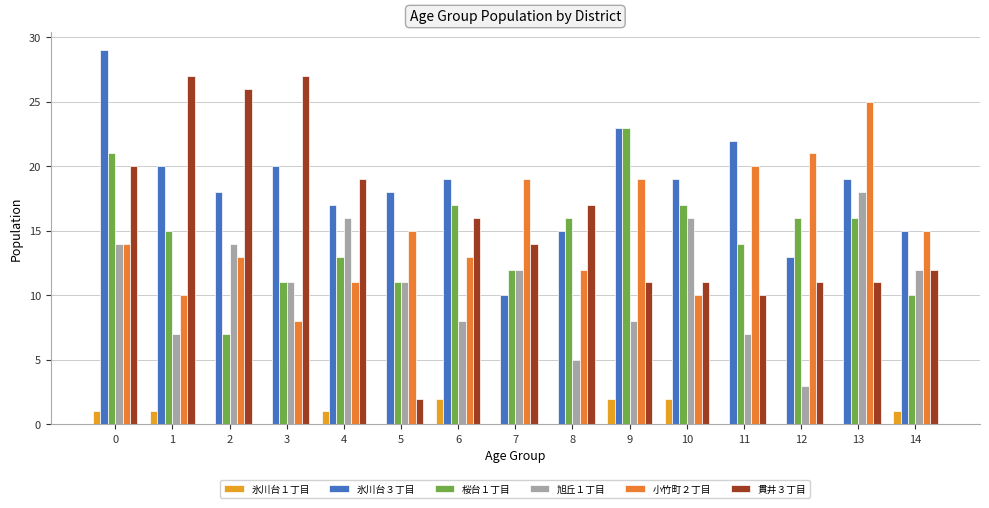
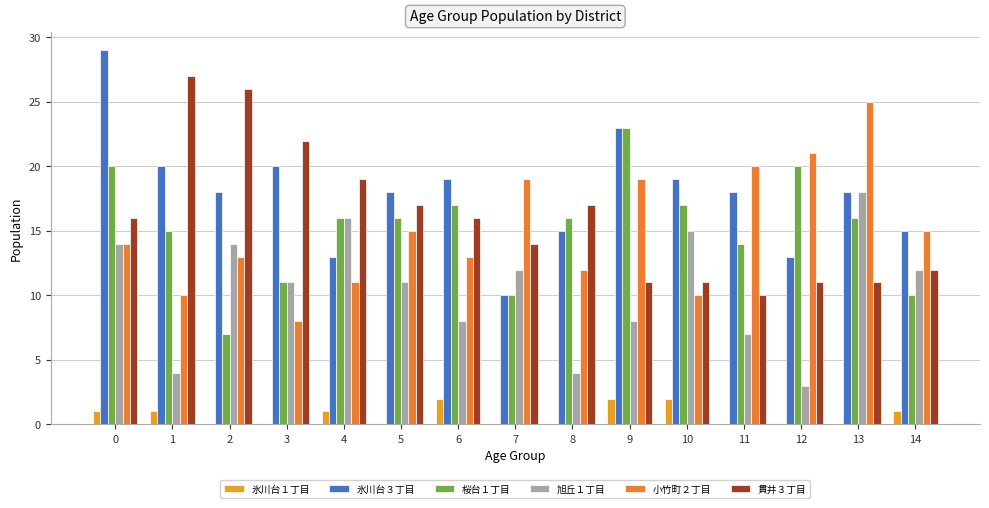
  {
    "氷川台３丁目": {
      "0": 29,
      "1": 20,
      "2": 18,
      "3": 20,
-     "4": 17,
+     "4": 13,
      "5": 18,
      "6": 19,
      "7": 10,
      "8": 15,
      "9": 23,
      "10": 19,
-     "11": 22,
+     "11": 18,
      "12": 13,
-     "13": 19,
+     "13": 18,
      "14": 15
    },
    "桜台１丁目": {
-     "0": 21,
+     "0": 20,
      "1": 15,
      "2": 7,
      "3": 11,
-     "4": 13,
-     "5": 11,
+     "4": 16,
+     "5": 16,
      "6": 17,
-     "7": 12,
+     "7": 10,
      "8": 16,
      "9": 23,
      "10": 17,
      "11": 14,
-     "12": 16,
+     "12": 20,
      "13": 16,
      "14": 10
    },
    "旭丘１丁目": {
      "0": 14,
-     "1": 7,
+     "1": 4,
      "2": 14,
      "3": 11,
      "4": 16,
      "5": 11,
      "6": 8,
      "7": 12,
-     "8": 5,
+     "8": 4,
      "9": 8,
-     "10": 16,
+     "10": 15,
      "11": 7,
      "12": 3,
      "13": 18,
      "14": 12
    },
    "貫井３丁目": {
-     "0": 20,
+     "0": 16,
      "1": 27,
      "2": 26,
-     "3": 27,
+     "3": 22,
      "4": 19,
-     "5": 2,
+     "5": 17,
      "6": 16,
      "7": 14,
      "8": 17,
      "9": 11,
      "10": 11,
      "11": 10,
      "12": 11,
      "13": 11,
      "14": 12
    }
  }
